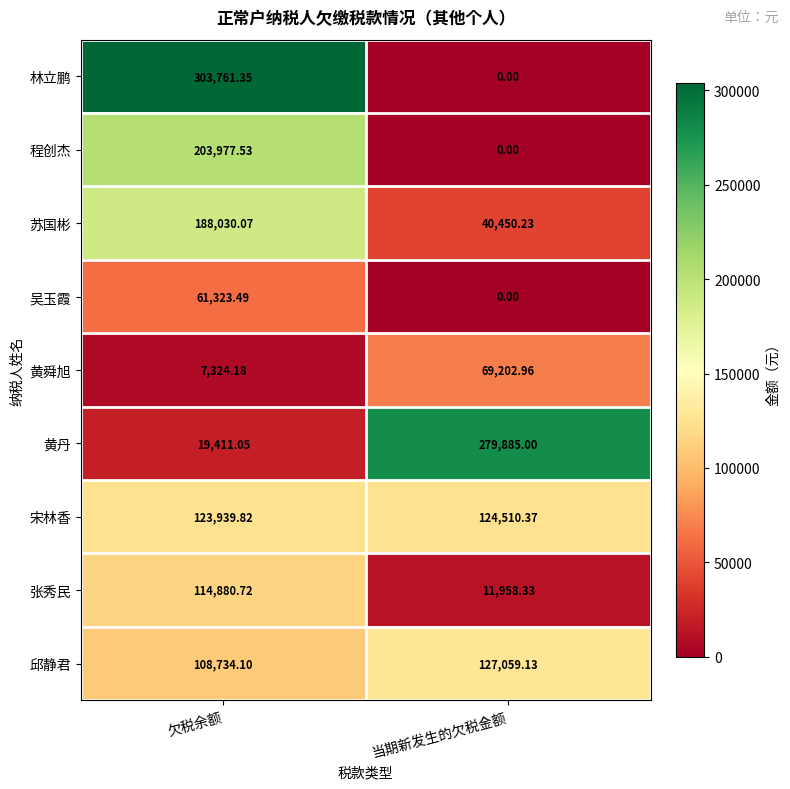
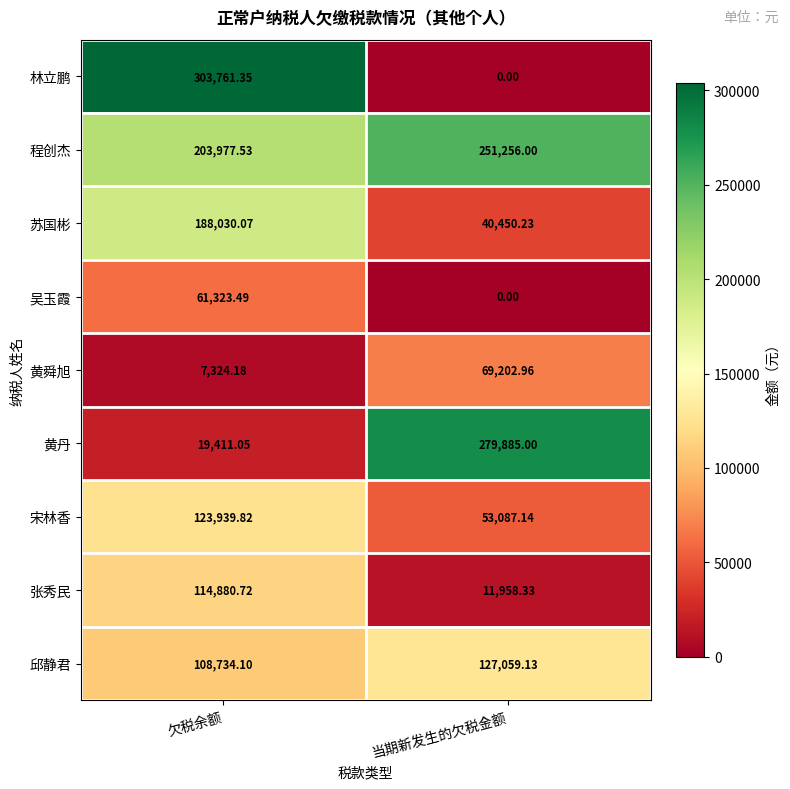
  {
    "林立鹏": {
      "欠税余额": "303,761.35",
      "当期新发生的欠税金额": "0.00"
    },
    "程创杰": {
      "欠税余额": "203,977.53",
-     "当期新发生的欠税金额": "0.00"
+     "当期新发生的欠税金额": "251,256.00"
    },
    "苏国彬": {
      "欠税余额": "188,030.07",
      "当期新发生的欠税金额": "40,450.23"
    },
    "吴玉霞": {
      "欠税余额": "61,323.49",
      "当期新发生的欠税金额": "0.00"
    },
    "黄舜旭": {
      "欠税余额": "7,324.18",
      "当期新发生的欠税金额": "69,202.96"
    },
    "黄丹": {
      "欠税余额": "19,411.05",
      "当期新发生的欠税金额": "279,885.00"
    },
    "宋林香": {
      "欠税余额": "123,939.82",
-     "当期新发生的欠税金额": "124,510.37"
+     "当期新发生的欠税金额": "53,087.14"
    },
    "张秀民": {
      "欠税余额": "114,880.72",
      "当期新发生的欠税金额": "11,958.33"
    },
    "邱静君": {
      "欠税余额": "108,734.10",
      "当期新发生的欠税金额": "127,059.13"
    }
  }
